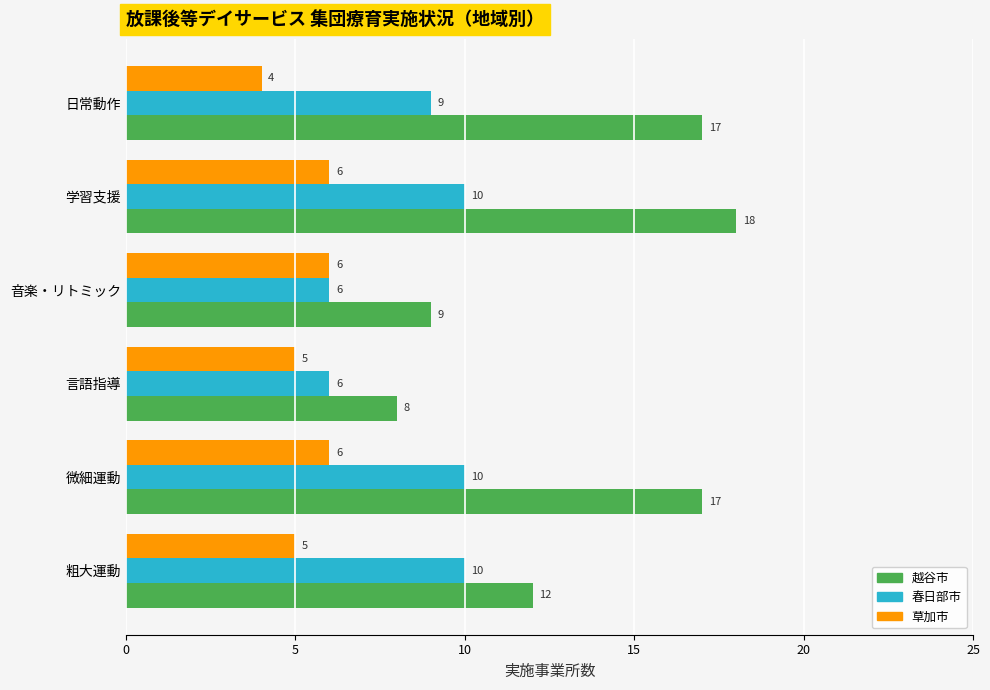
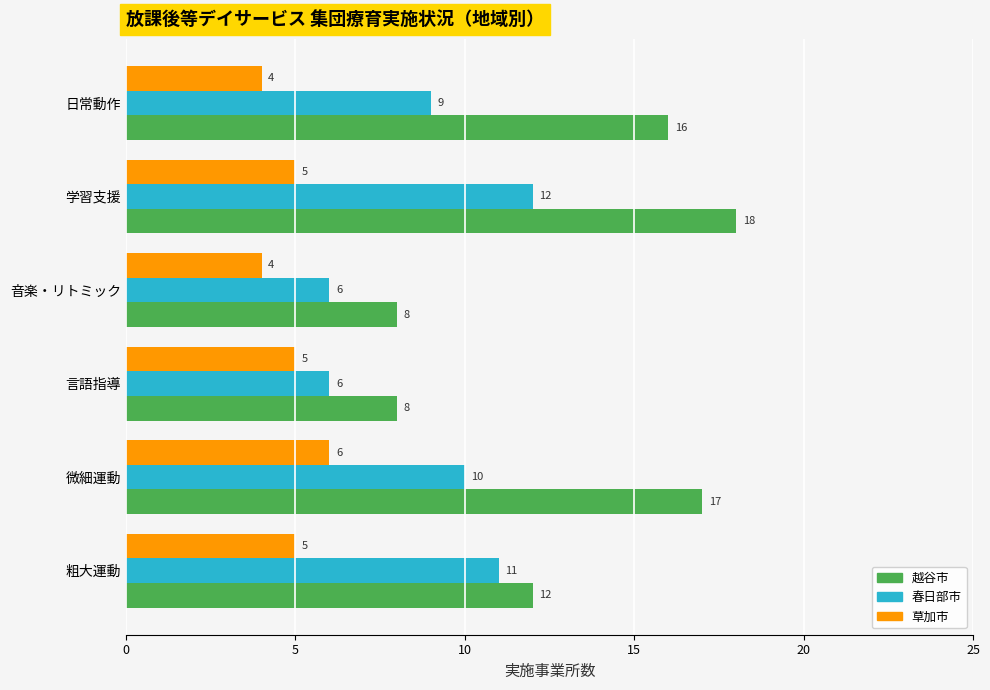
  {
    "越谷市": {
-     "日常動作": 17,
+     "日常動作": 16,
      "学習支援": 18,
-     "音楽・リトミック": 9,
+     "音楽・リトミック": 8,
      "言語指導": 8,
      "微細運動": 17,
      "粗大運動": 12
    },
    "春日部市": {
      "日常動作": 9,
-     "学習支援": 10,
+     "学習支援": 12,
      "音楽・リトミック": 6,
      "言語指導": 6,
      "微細運動": 10,
-     "粗大運動": 10
+     "粗大運動": 11
    },
    "草加市": {
      "日常動作": 4,
-     "学習支援": 6,
-     "音楽・リトミック": 6,
+     "学習支援": 5,
+     "音楽・リトミック": 4,
      "言語指導": 5,
      "微細運動": 6,
      "粗大運動": 5
    }
  }
